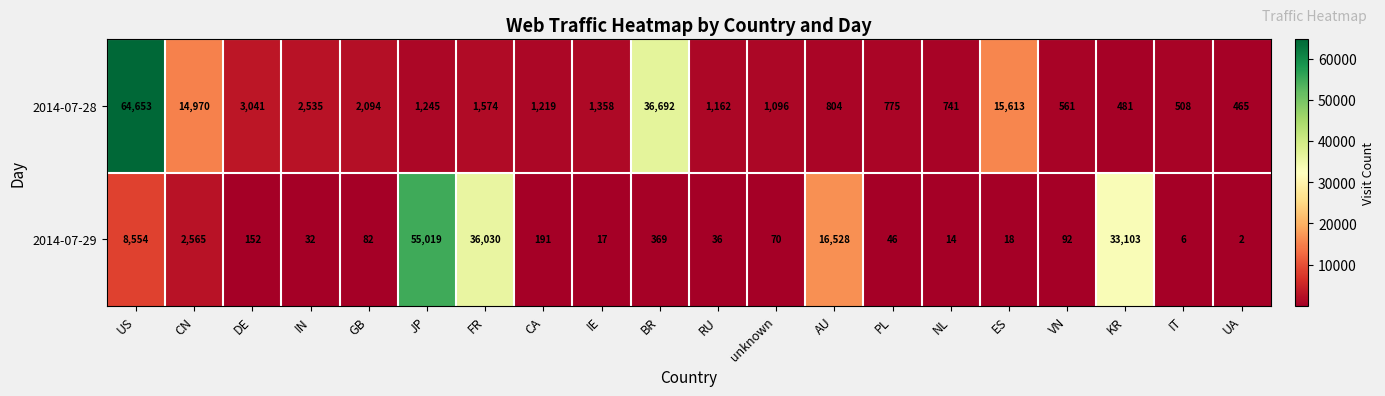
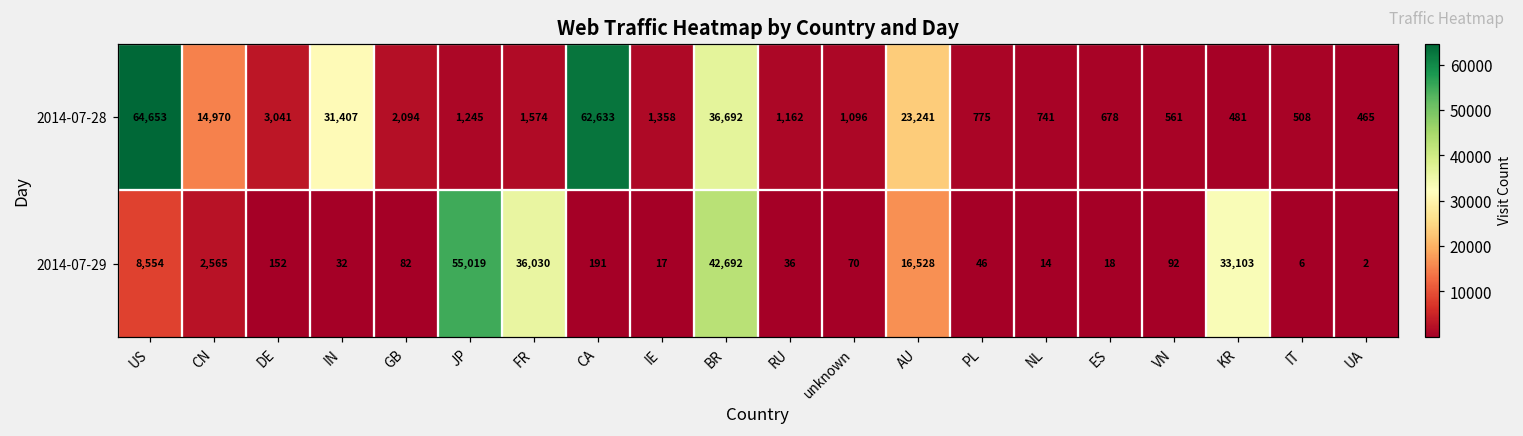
  {
    "2014-07-28": {
      "US": "64,653",
      "CN": "14,970",
      "DE": "3,041",
-     "IN": "2,535",
+     "IN": "31,407",
      "GB": "2,094",
      "JP": "1,245",
      "FR": "1,574",
-     "CA": "1,219",
+     "CA": "62,633",
      "IE": "1,358",
      "BR": "36,692",
      "RU": "1,162",
      "unknown": "1,096",
-     "AU": "804",
+     "AU": "23,241",
      "PL": "775",
      "NL": "741",
-     "ES": "15,613",
+     "ES": "678",
      "VN": "561",
      "KR": "481",
      "IT": "508",
      "UA": "465"
    },
    "2014-07-29": {
      "US": "8,554",
      "CN": "2,565",
      "DE": "152",
      "IN": "32",
      "GB": "82",
      "JP": "55,019",
      "FR": "36,030",
      "CA": "191",
      "IE": "17",
-     "BR": "369",
+     "BR": "42,692",
      "RU": "36",
      "unknown": "70",
      "AU": "16,528",
      "PL": "46",
      "NL": "14",
      "ES": "18",
      "VN": "92",
      "KR": "33,103",
      "IT": "6",
      "UA": "2"
    }
  }
